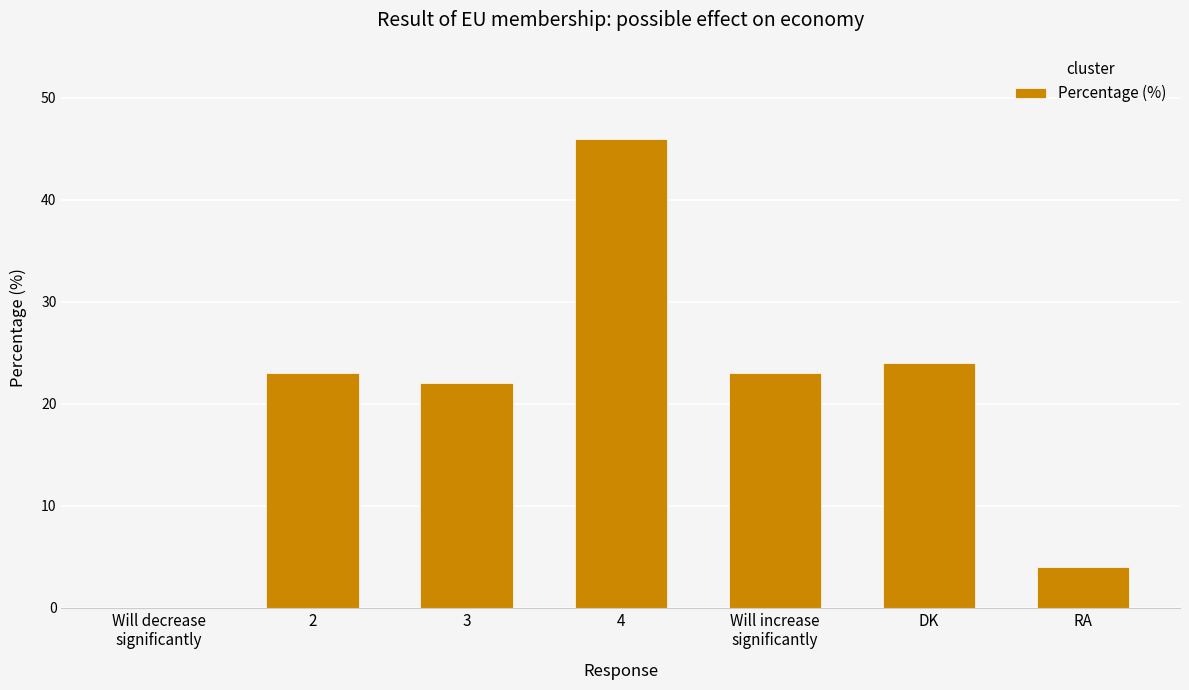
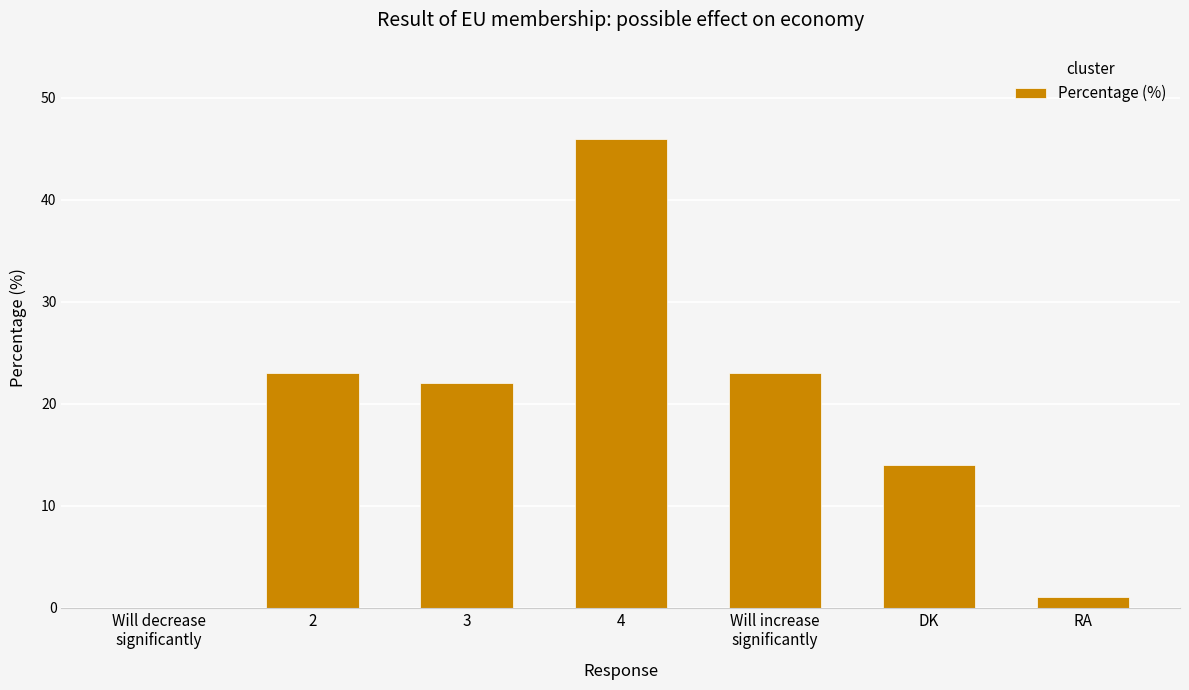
  {
    "Will decrease significantly": 0,
    "2": 23,
    "3": 22,
    "4": 46,
    "Will increase significantly": 23,
-   "DK": 24,
-   "RA": 4
+   "DK": 14,
+   "RA": 1
  }
